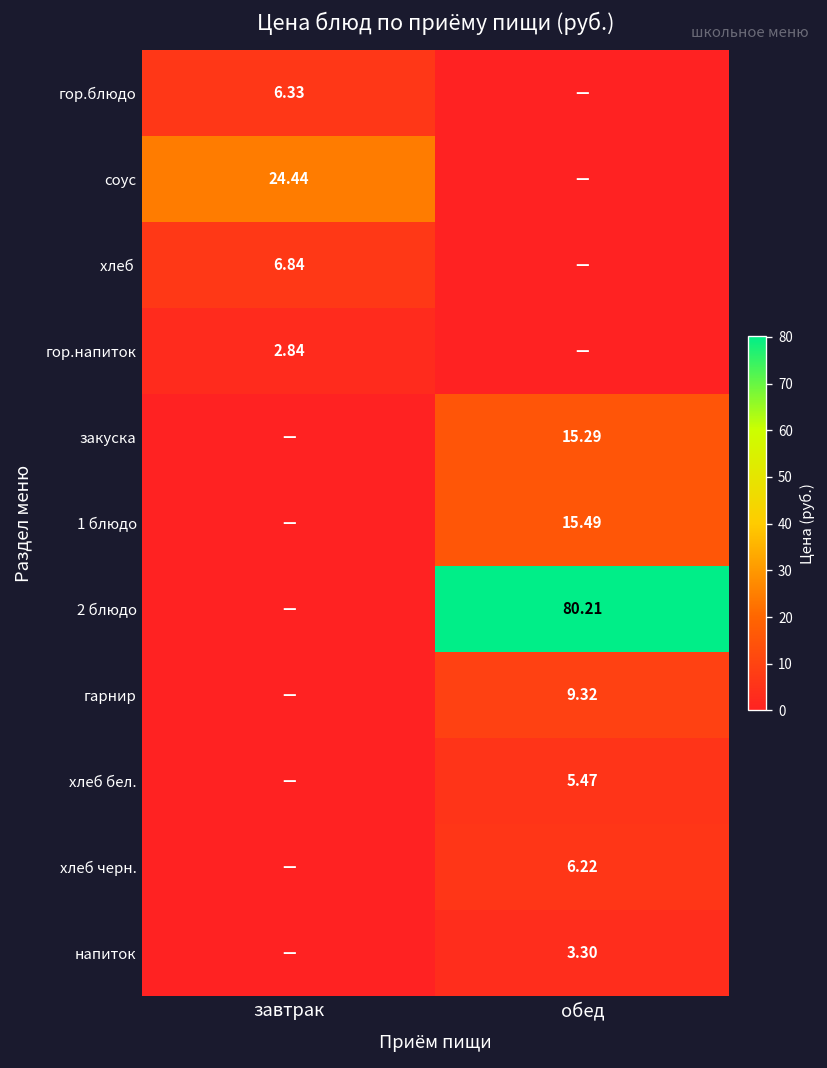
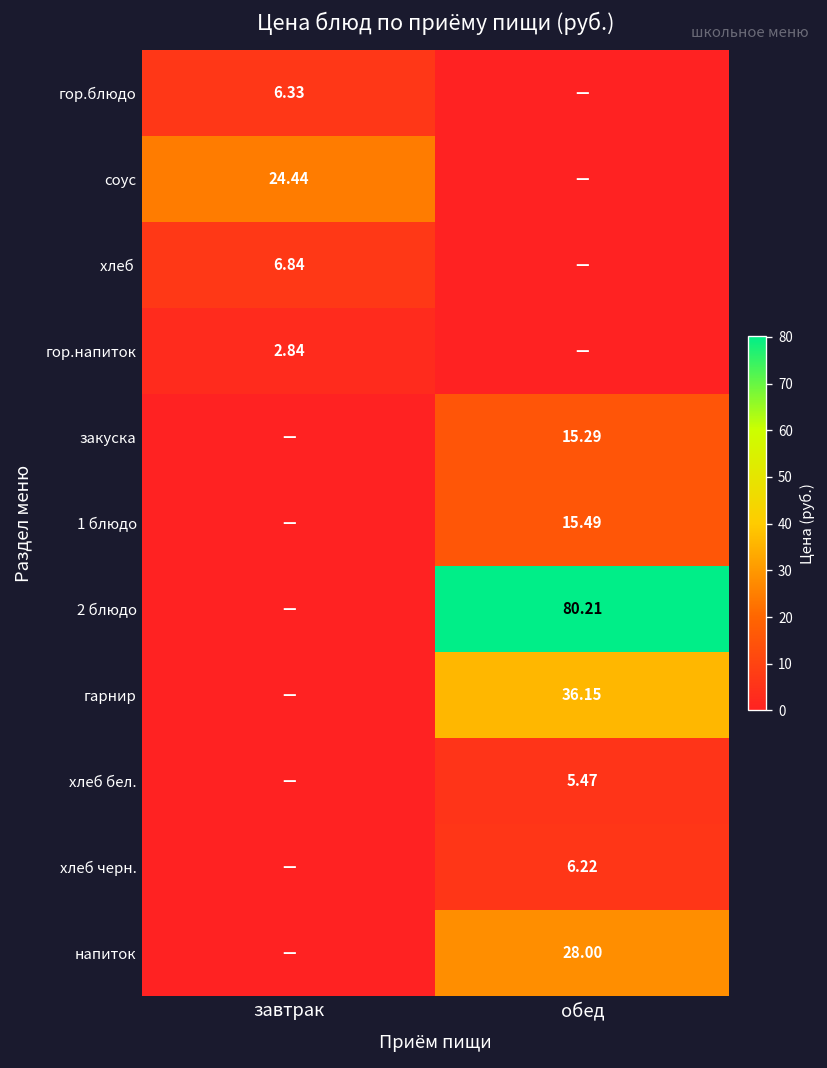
  {
    "гор.блюдо": {
      "завтрак": 6.33
    },
    "соус": {
      "завтрак": 24.44
    },
    "хлеб": {
      "завтрак": 6.84
    },
    "гор.напиток": {
      "завтрак": 2.84
    },
    "закуска": {
      "обед": 15.29
    },
    "1 блюдо": {
      "обед": 15.49
    },
    "2 блюдо": {
      "обед": 80.21
    },
    "гарнир": {
-     "обед": 9.32
+     "обед": 36.15
    },
    "хлеб бел.": {
      "обед": 5.47
    },
    "хлеб черн.": {
      "обед": 6.22
    },
    "напиток": {
-     "обед": 3.30
+     "обед": 28.00
    }
  }
